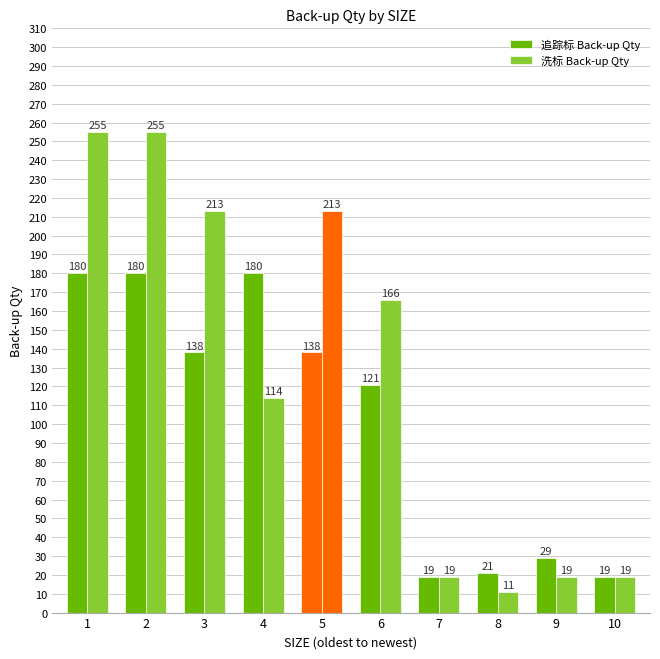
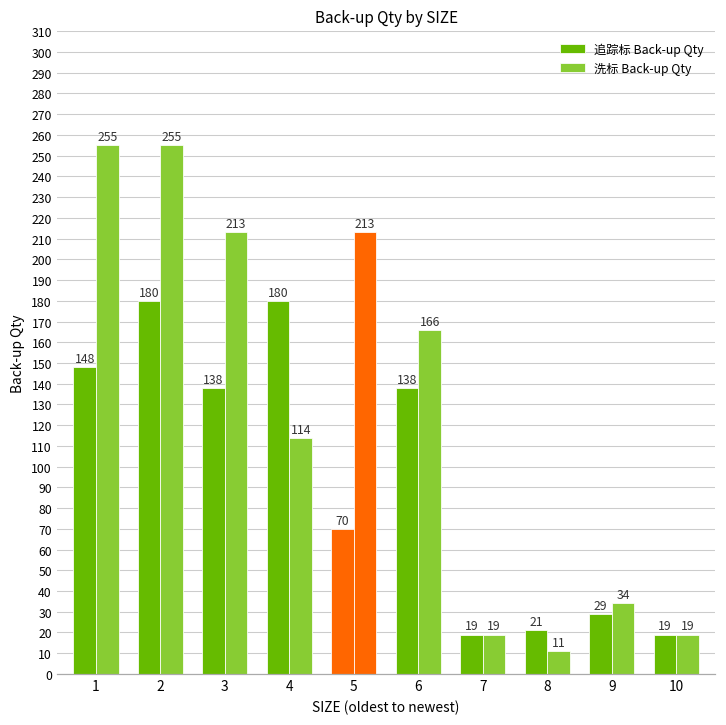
  {
    "追踪标 Back-up Qty": {
-     "1": 180,
+     "1": 148,
      "2": 180,
      "3": 138,
      "4": 180,
-     "5": 138,
-     "6": 121,
+     "5": 70,
+     "6": 138,
      "7": 19,
      "8": 21,
      "9": 29,
      "10": 19
    },
    "洗标 Back-up Qty": {
      "1": 255,
      "2": 255,
      "3": 213,
      "4": 114,
      "5": 213,
      "6": 166,
      "7": 19,
      "8": 11,
-     "9": 19,
+     "9": 34,
      "10": 19
    }
  }
